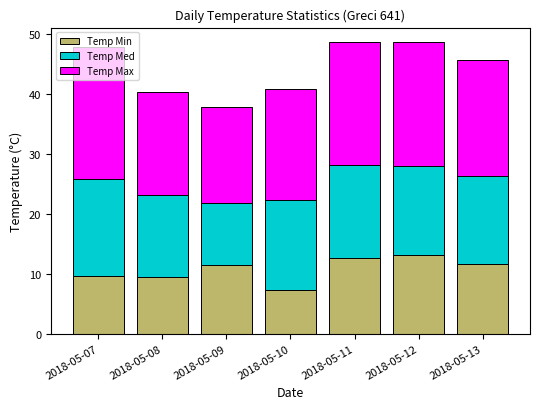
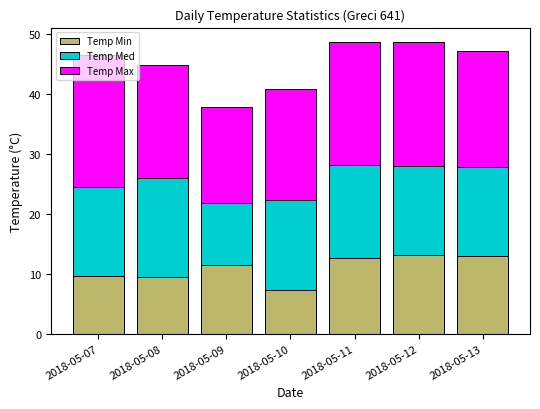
  {
    "Temp Min": {
      "2018-05-07": 10,
      "2018-05-08": 9,
      "2018-05-09": 11,
      "2018-05-10": 7,
      "2018-05-11": 13,
      "2018-05-12": 13,
-     "2018-05-13": 12
+     "2018-05-13": 13
    },
    "Temp Med": {
-     "2018-05-07": 16,
-     "2018-05-08": 14,
+     "2018-05-07": 15,
+     "2018-05-08": 17,
      "2018-05-09": 10,
      "2018-05-10": 15,
      "2018-05-11": 15,
      "2018-05-12": 15,
      "2018-05-13": 15
    },
    "Temp Max": {
-     "2018-05-08": 17,
+     "2018-05-08": 19,
      "2018-05-09": 16,
      "2018-05-10": 19,
      "2018-05-11": 21,
      "2018-05-12": 21,
      "2018-05-13": 19
    }
  }
